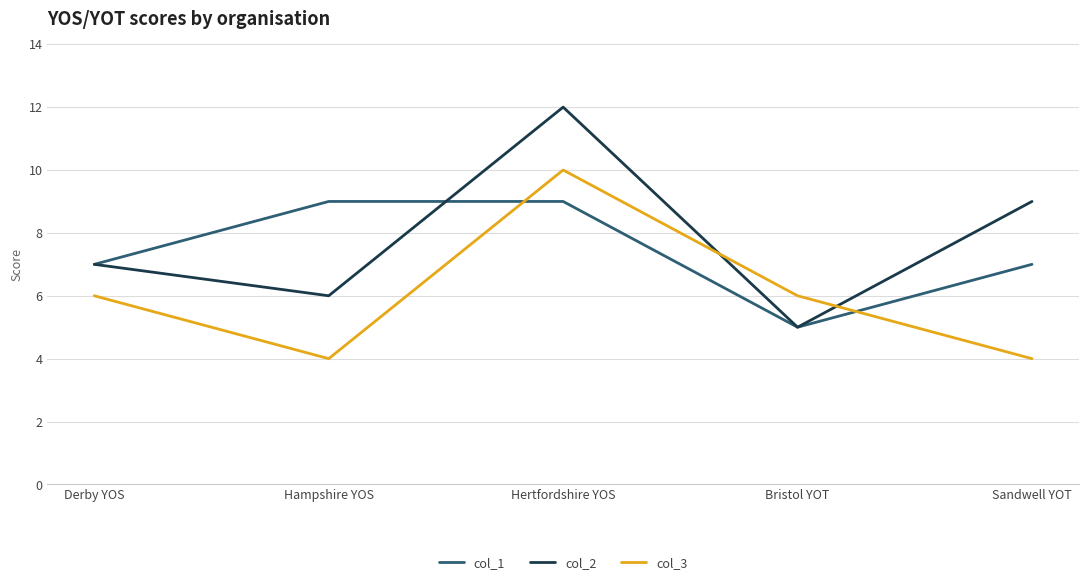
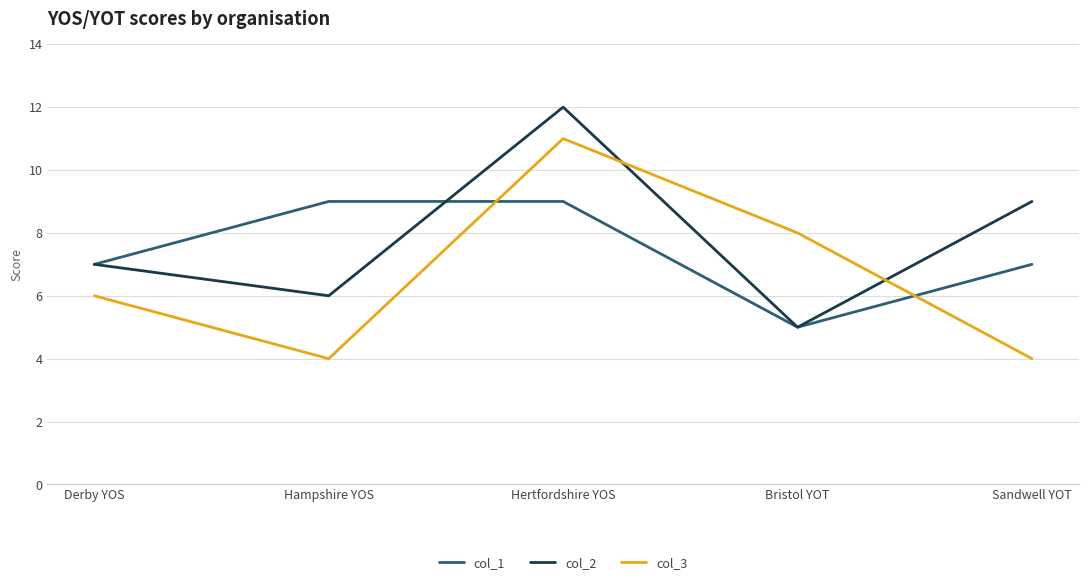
  {
    "col_3": {
      "Derby YOS": 6,
      "Hampshire YOS": 4,
-     "Hertfordshire YOS": 10,
-     "Bristol YOT": 6,
+     "Hertfordshire YOS": 11,
+     "Bristol YOT": 8,
      "Sandwell YOT": 4
    }
  }
